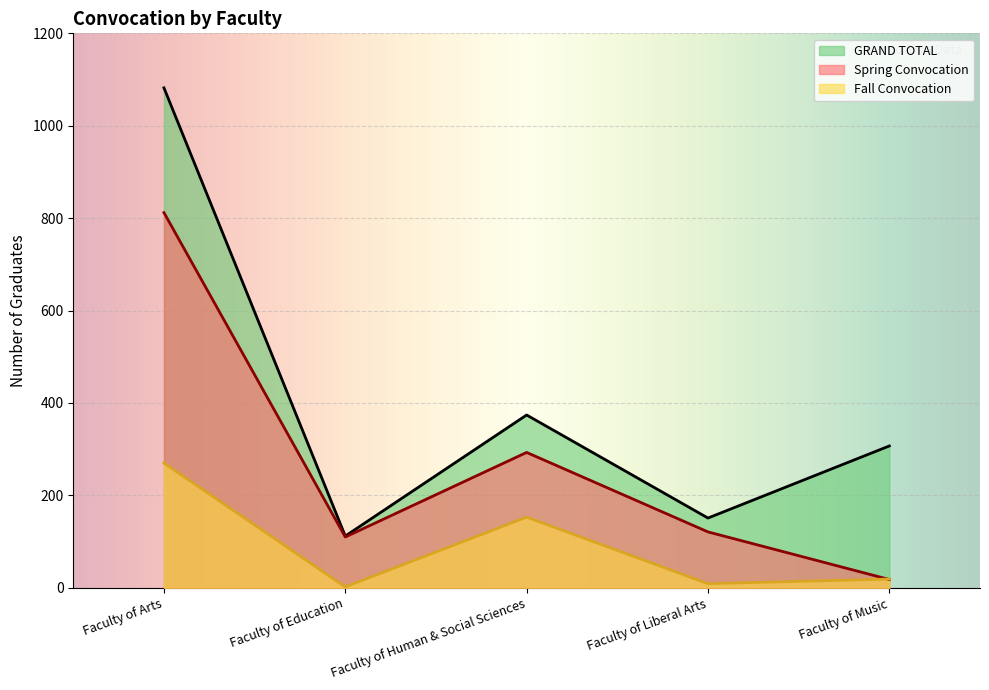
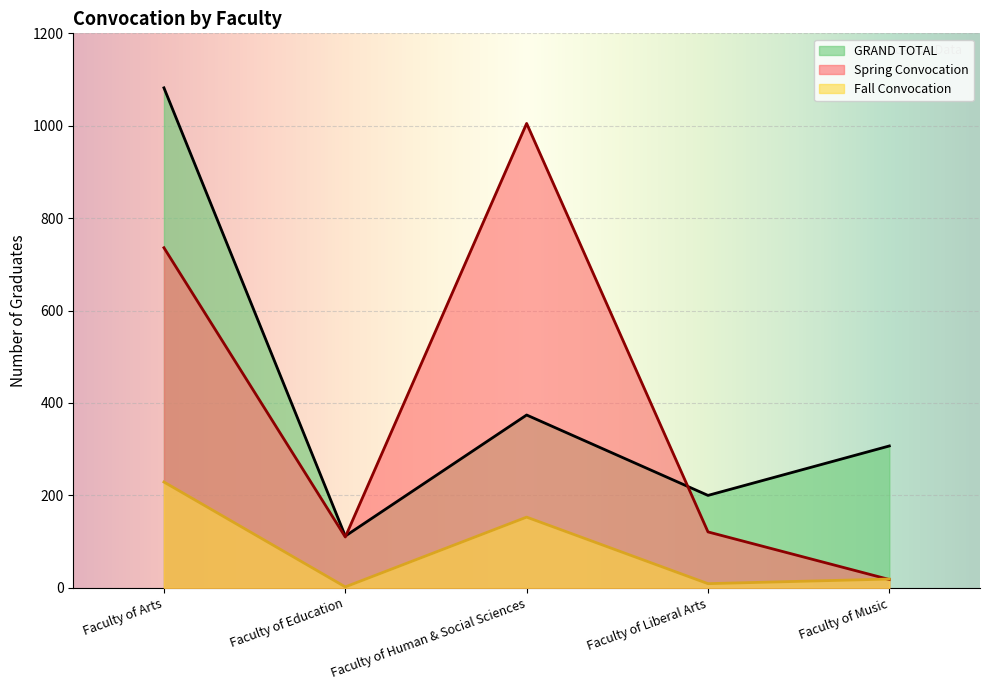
  {
    "GRAND TOTAL": {
      "Faculty of Arts": 1080,
      "Faculty of Human & Social Sciences": 370,
-     "Faculty of Liberal Arts": 150,
+     "Faculty of Liberal Arts": 200,
      "Faculty of Music": 310
    },
    "Spring Convocation": {
-     "Faculty of Arts": 810,
-     "Faculty of Human & Social Sciences": 290,
+     "Faculty of Arts": 740,
+     "Faculty of Human & Social Sciences": 1010,
      "Faculty of Liberal Arts": 120
    },
    "Fall Convocation": {
-     "Faculty of Arts": 270,
+     "Faculty of Arts": 230,
      "Faculty of Education": 0,
      "Faculty of Human & Social Sciences": 150,
      "Faculty of Liberal Arts": 10
    }
  }
